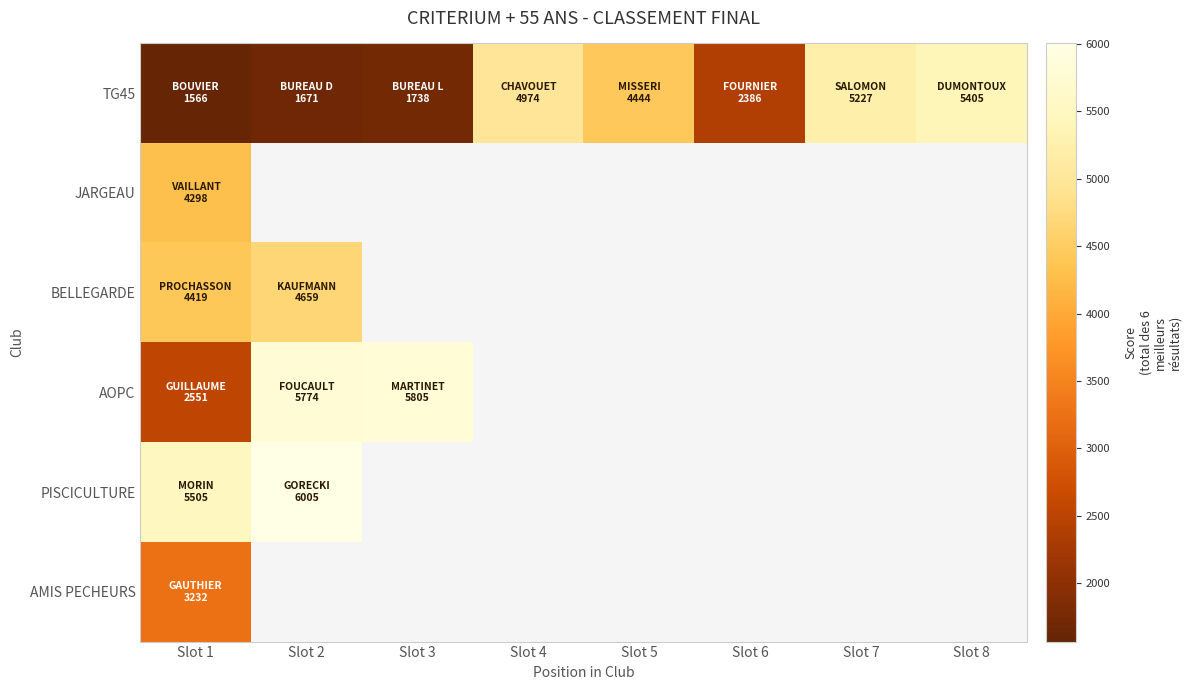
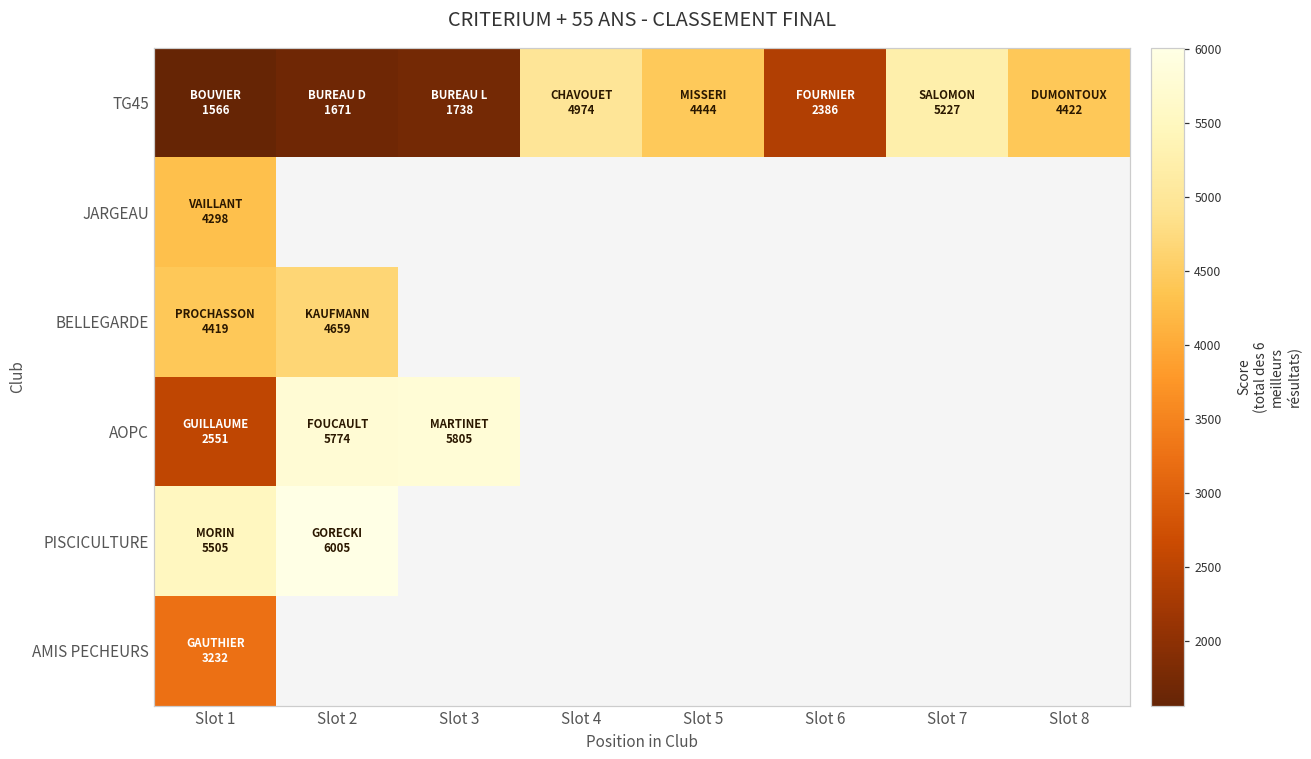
  {
    "TG45": {
      "Slot 1": 1566,
      "Slot 2": 1671,
      "Slot 3": 1738,
      "Slot 4": 4974,
      "Slot 5": 4444,
      "Slot 6": 2386,
      "Slot 7": 5227,
-     "Slot 8": 5405
+     "Slot 8": 4422
    },
    "JARGEAU": {
      "Slot 1": 4298
    },
    "BELLEGARDE": {
      "Slot 1": 4419,
      "Slot 2": 4659
    },
    "AOPC": {
      "Slot 1": 2551,
      "Slot 2": 5774,
      "Slot 3": 5805
    },
    "PISCICULTURE": {
      "Slot 1": 5505,
      "Slot 2": 6005
    },
    "AMIS PECHEURS": {
      "Slot 1": 3232
    }
  }
